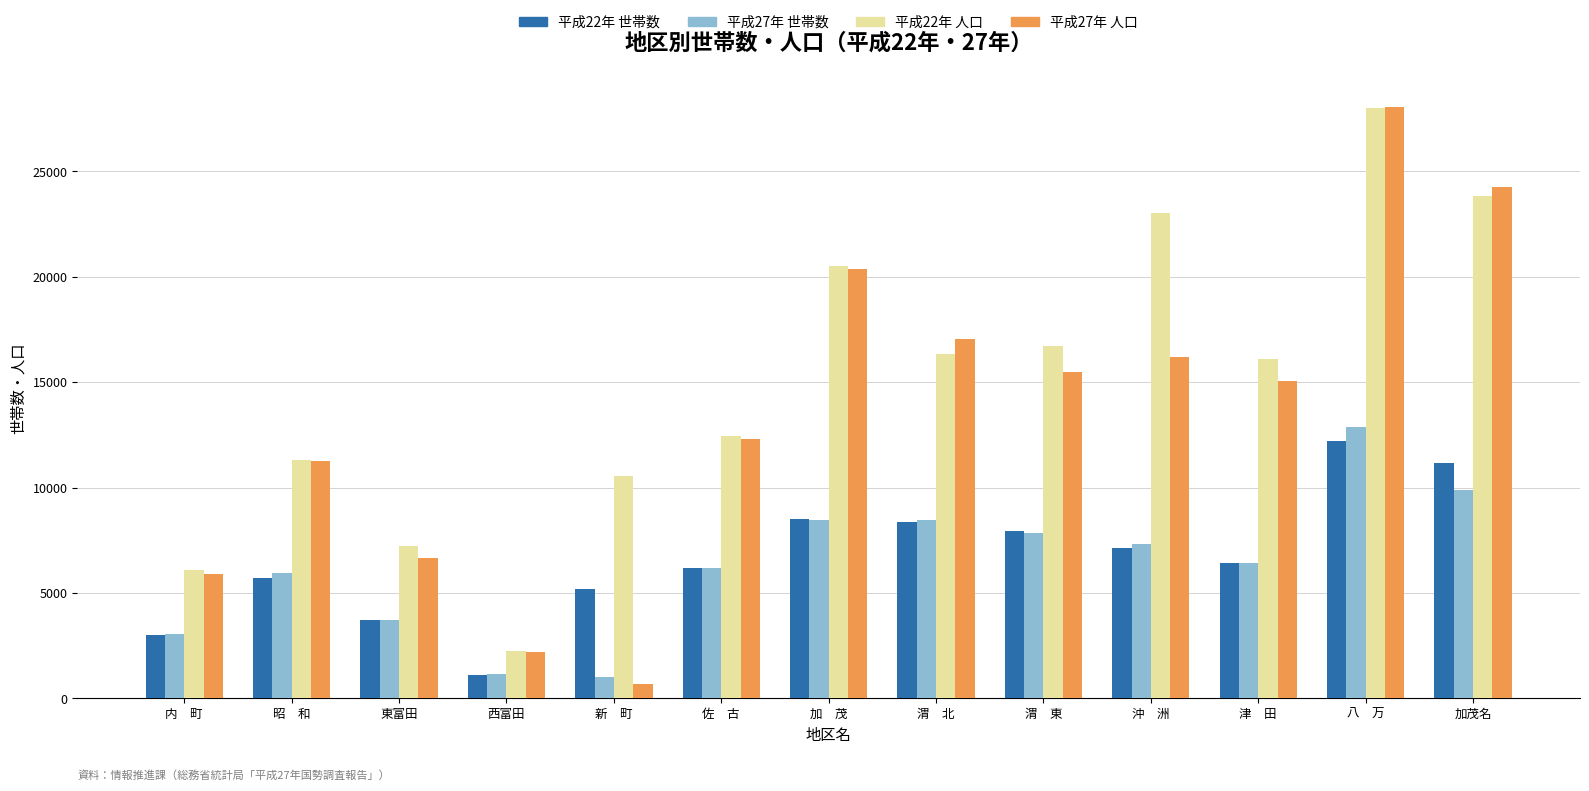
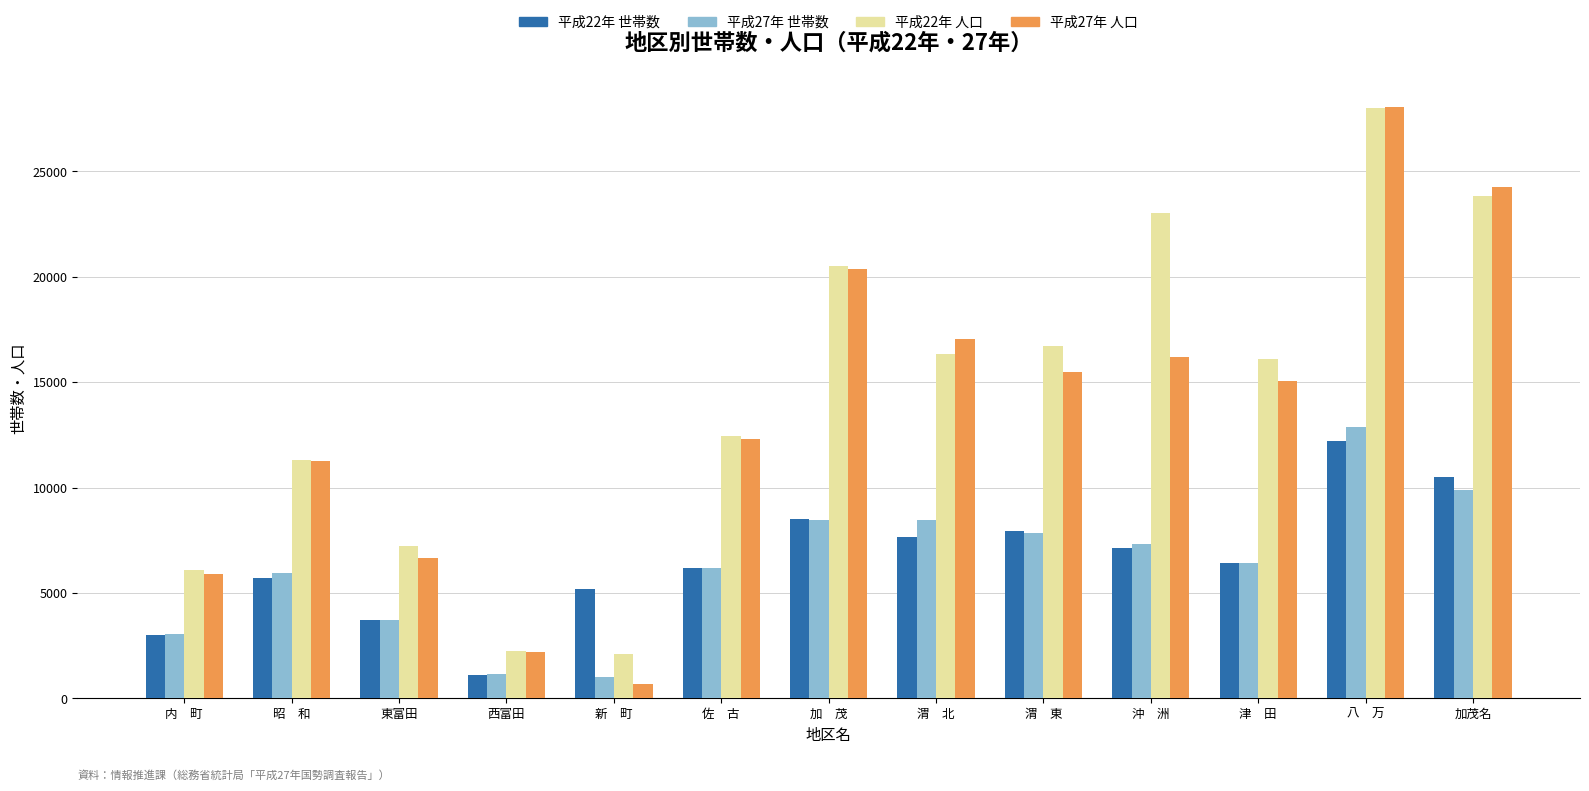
  {
    "平成22年 世帯数": {
      "内 町": 3000,
      "昭 和": 5700,
      "東富田": 3700,
      "西富田": 1100,
      "新 町": 5200,
      "佐 古": 6200,
      "加 茂": 8500,
-     "渭 北": 8400,
+     "渭 北": 7700,
      "渭 東": 7900,
      "沖 洲": 7100,
      "津 田": 6400,
      "八 万": 12200,
-     "加茂名": 11200
+     "加茂名": 10500
    },
    "平成27年 世帯数": {
      "内 町": 3000,
      "昭 和": 5900,
      "東富田": 3700,
      "西富田": 1100,
      "新 町": 1000,
      "佐 古": 6200,
      "加 茂": 8400,
      "渭 北": 8500,
      "渭 東": 7900,
      "沖 洲": 7300,
      "津 田": 6400,
      "八 万": 12900,
      "加茂名": 9900
    },
    "平成22年 人口": {
      "内 町": 6100,
      "昭 和": 11300,
      "東富田": 7200,
      "西富田": 2200,
-     "新 町": 10600,
+     "新 町": 2100,
      "佐 古": 12500,
      "加 茂": 20500,
      "渭 北": 16400,
      "渭 東": 16700,
      "沖 洲": 23000,
      "津 田": 16100,
      "八 万": 28000,
      "加茂名": 23800
    },
    "平成27年 人口": {
      "内 町": 5900,
      "昭 和": 11300,
      "東富田": 6700,
      "西富田": 2200,
      "新 町": 700,
      "佐 古": 12300,
      "加 茂": 20400,
      "渭 北": 17100,
      "渭 東": 15500,
      "沖 洲": 16200,
      "津 田": 15000,
      "八 万": 28100,
      "加茂名": 24200
    }
  }
